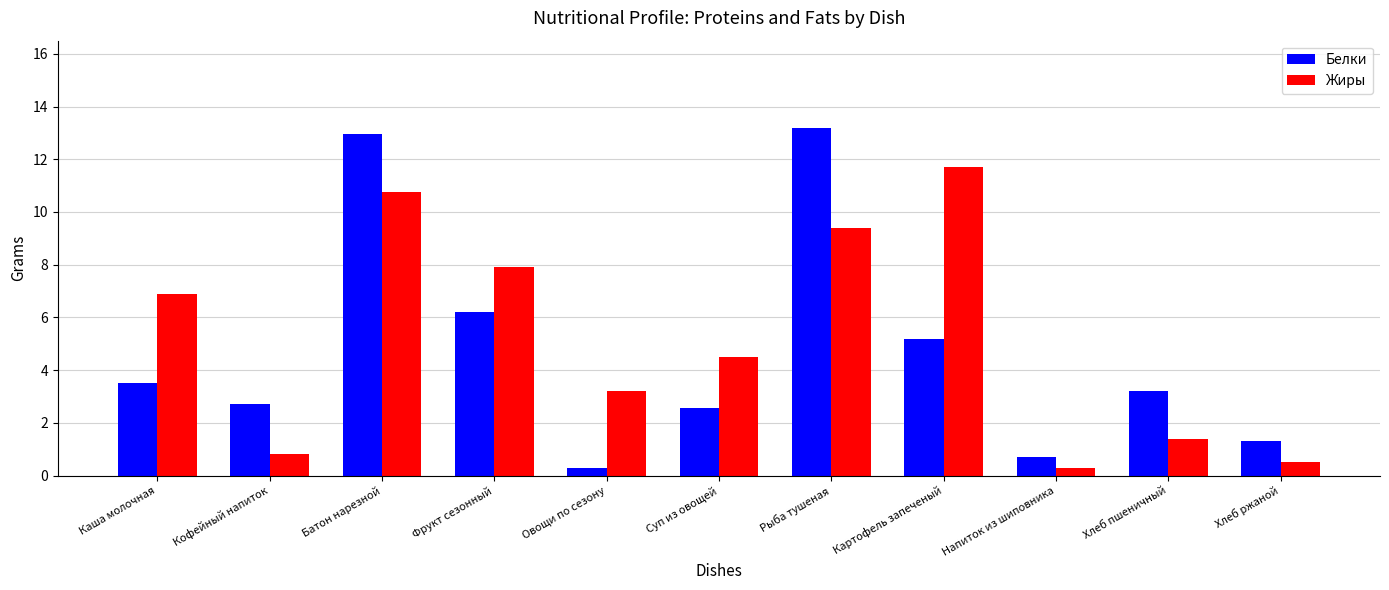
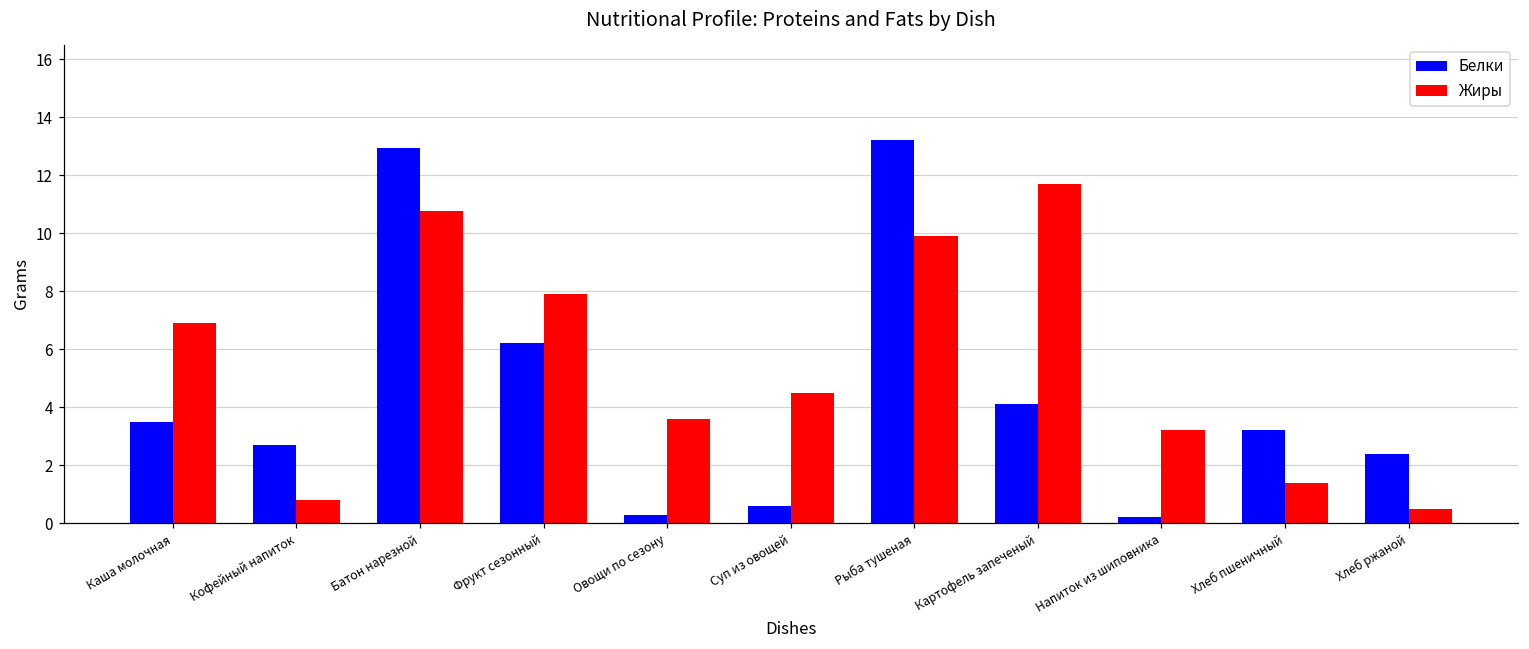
  {
    "Белки": {
      "Каша молочная": 3.5,
      "Кофейный напиток": 2.7,
      "Батон нарезной": 12.9,
      "Фрукт сезонный": 6.2,
      "Овощи по сезону": 0.3,
-     "Суп из овощей": 2.6,
+     "Суп из овощей": 0.6,
      "Рыба тушеная": 13.2,
-     "Картофель запеченый": 5.2,
-     "Напиток из шиповника": 0.7,
+     "Картофель запеченый": 4.1,
+     "Напиток из шиповника": 0.2,
      "Хлеб пшеничный": 3.2,
-     "Хлеб ржаной": 1.3
+     "Хлеб ржаной": 2.4
    },
    "Жиры": {
      "Каша молочная": 6.9,
      "Кофейный напиток": 0.8,
      "Батон нарезной": 10.8,
      "Фрукт сезонный": 7.9,
-     "Овощи по сезону": 3.2,
+     "Овощи по сезону": 3.6,
      "Суп из овощей": 4.5,
-     "Рыба тушеная": 9.4,
+     "Рыба тушеная": 9.9,
      "Картофель запеченый": 11.7,
-     "Напиток из шиповника": 0.3,
+     "Напиток из шиповника": 3.2,
      "Хлеб пшеничный": 1.4,
      "Хлеб ржаной": 0.5
    }
  }
